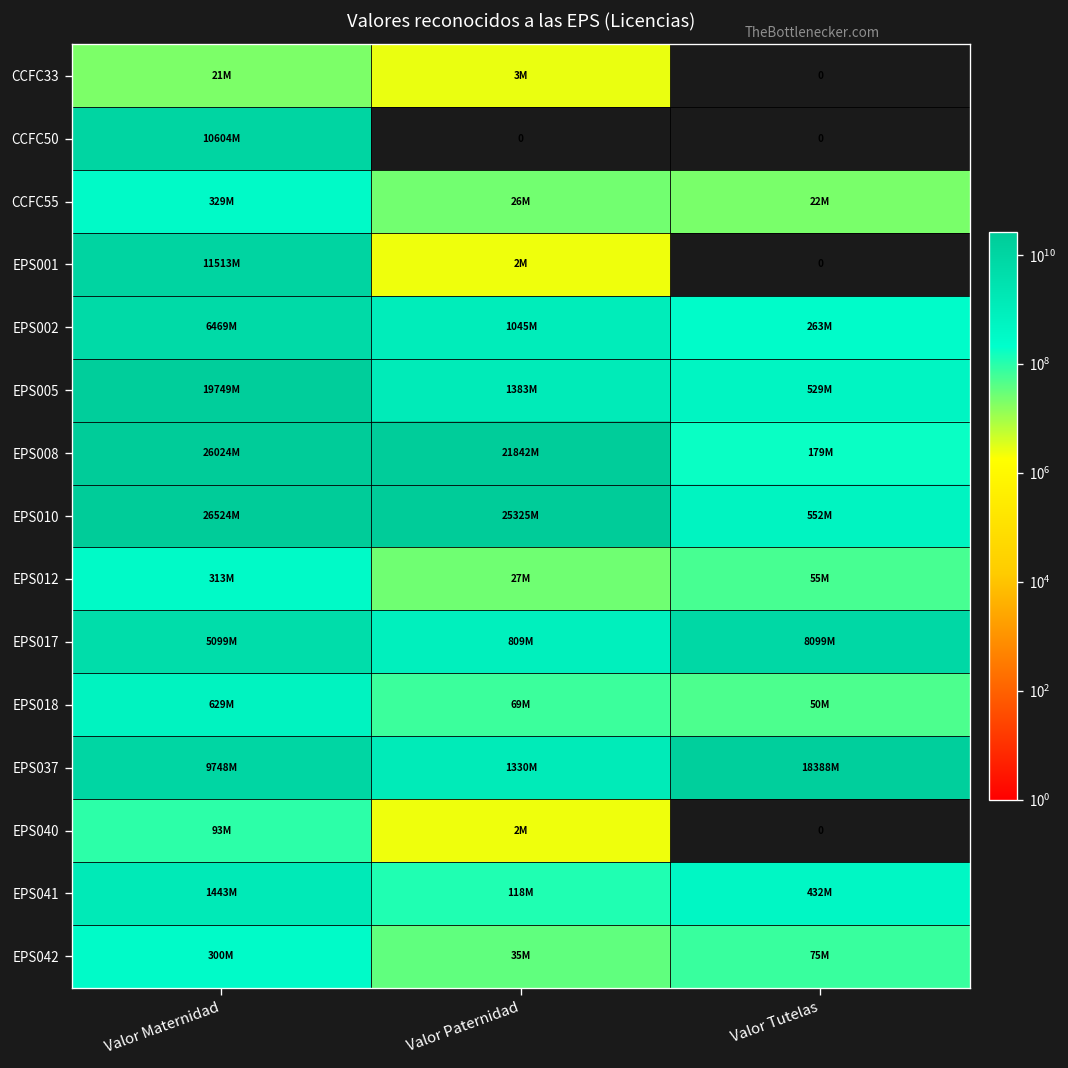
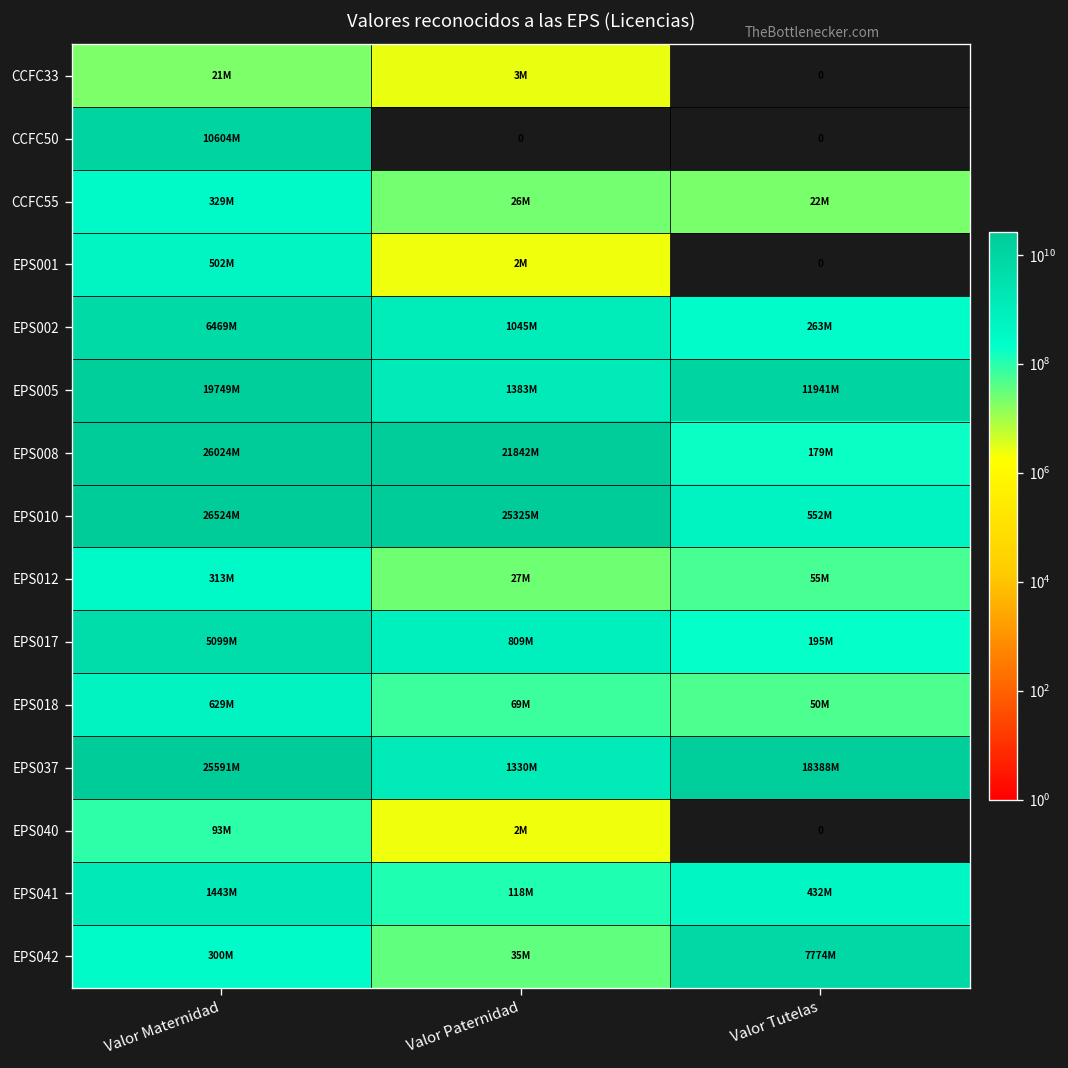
  {
    "CCFC33": {
      "Valor Maternidad": "21M",
      "Valor Paternidad": "3M"
    },
    "CCFC50": {
      "Valor Maternidad": "10604M"
    },
    "CCFC55": {
      "Valor Maternidad": "329M",
      "Valor Paternidad": "26M",
      "Valor Tutelas": "22M"
    },
    "EPS001": {
-     "Valor Maternidad": "11513M",
+     "Valor Maternidad": "502M",
      "Valor Paternidad": "2M"
    },
    "EPS002": {
      "Valor Maternidad": "6469M",
      "Valor Paternidad": "1045M",
      "Valor Tutelas": "263M"
    },
    "EPS005": {
      "Valor Maternidad": "19749M",
      "Valor Paternidad": "1383M",
-     "Valor Tutelas": "529M"
+     "Valor Tutelas": "11941M"
    },
    "EPS008": {
      "Valor Maternidad": "26024M",
      "Valor Paternidad": "21842M",
      "Valor Tutelas": "179M"
    },
    "EPS010": {
      "Valor Maternidad": "26524M",
      "Valor Paternidad": "25325M",
      "Valor Tutelas": "552M"
    },
    "EPS012": {
      "Valor Maternidad": "313M",
      "Valor Paternidad": "27M",
      "Valor Tutelas": "55M"
    },
    "EPS017": {
      "Valor Maternidad": "5099M",
      "Valor Paternidad": "809M",
-     "Valor Tutelas": "8099M"
+     "Valor Tutelas": "195M"
    },
    "EPS018": {
      "Valor Maternidad": "629M",
      "Valor Paternidad": "69M",
      "Valor Tutelas": "50M"
    },
    "EPS037": {
-     "Valor Maternidad": "9748M",
+     "Valor Maternidad": "25591M",
      "Valor Paternidad": "1330M",
      "Valor Tutelas": "18388M"
    },
    "EPS040": {
      "Valor Maternidad": "93M",
      "Valor Paternidad": "2M"
    },
    "EPS041": {
      "Valor Maternidad": "1443M",
      "Valor Paternidad": "118M",
      "Valor Tutelas": "432M"
    },
    "EPS042": {
      "Valor Maternidad": "300M",
      "Valor Paternidad": "35M",
-     "Valor Tutelas": "75M"
+     "Valor Tutelas": "7774M"
    }
  }
